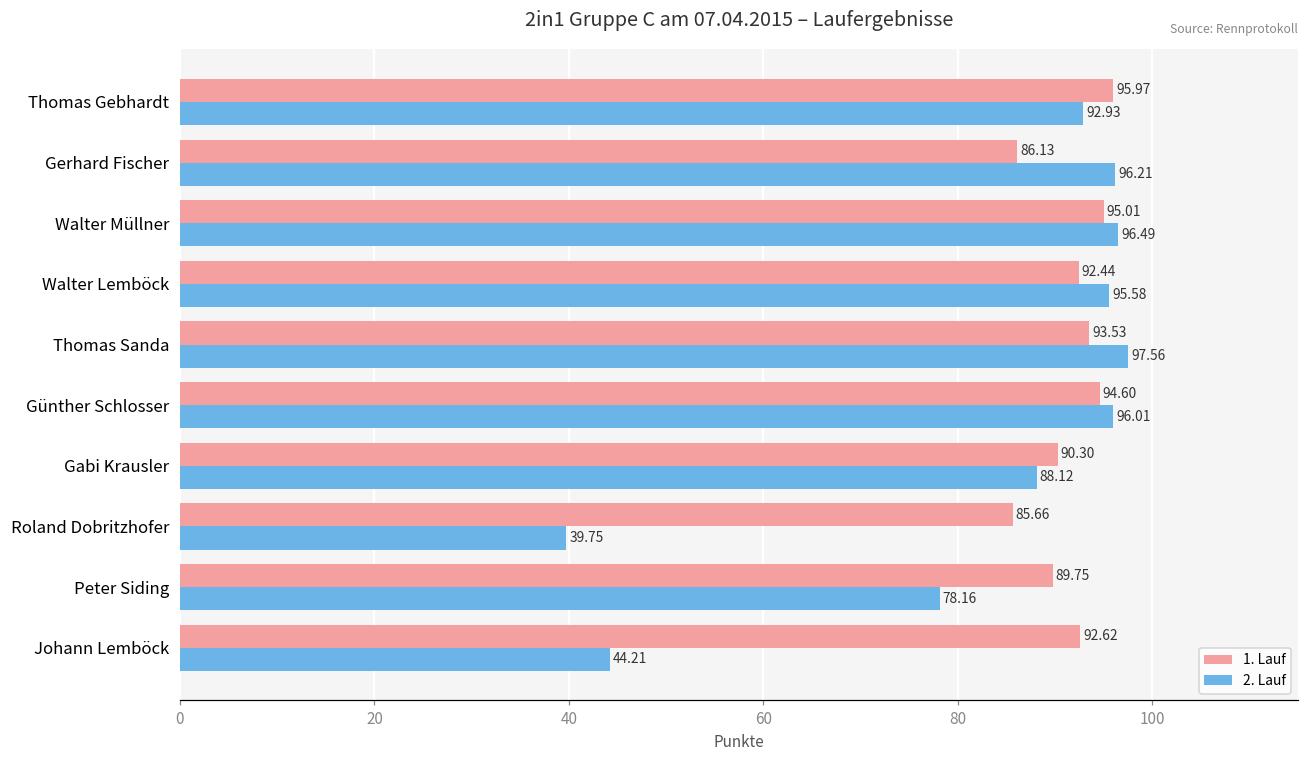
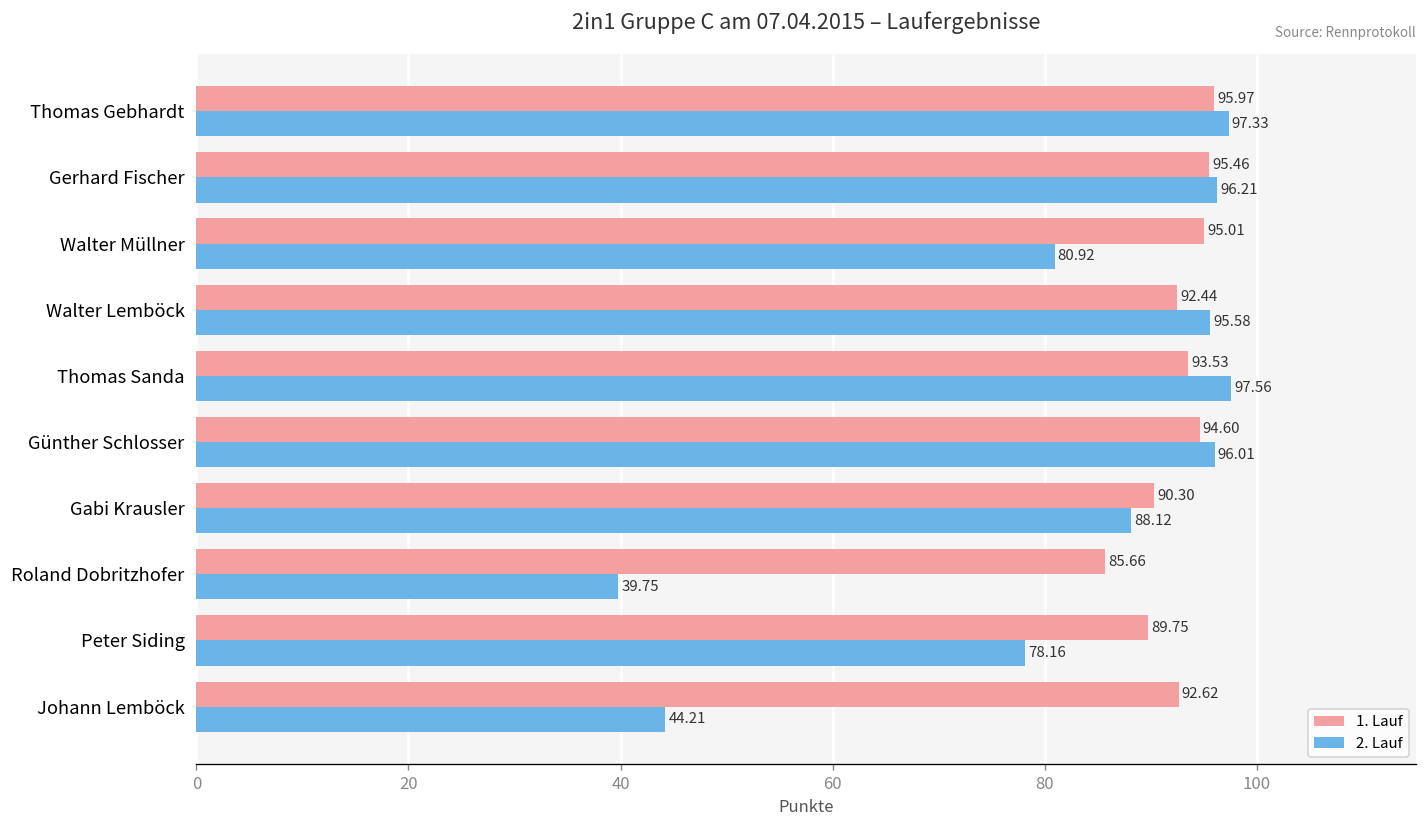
  {
    "1. Lauf": {
      "Thomas Gebhardt": 95.97,
-     "Gerhard Fischer": 86.13,
+     "Gerhard Fischer": 95.46,
      "Walter Müllner": 95.01,
      "Walter Lemböck": 92.44,
      "Thomas Sanda": 93.53,
      "Günther Schlosser": 94.60,
      "Gabi Krausler": 90.30,
      "Roland Dobritzhofer": 85.66,
      "Peter Siding": 89.75,
      "Johann Lemböck": 92.62
    },
    "2. Lauf": {
-     "Thomas Gebhardt": 92.93,
+     "Thomas Gebhardt": 97.33,
      "Gerhard Fischer": 96.21,
-     "Walter Müllner": 96.49,
+     "Walter Müllner": 80.92,
      "Walter Lemböck": 95.58,
      "Thomas Sanda": 97.56,
      "Günther Schlosser": 96.01,
      "Gabi Krausler": 88.12,
      "Roland Dobritzhofer": 39.75,
      "Peter Siding": 78.16,
      "Johann Lemböck": 44.21
    }
  }
